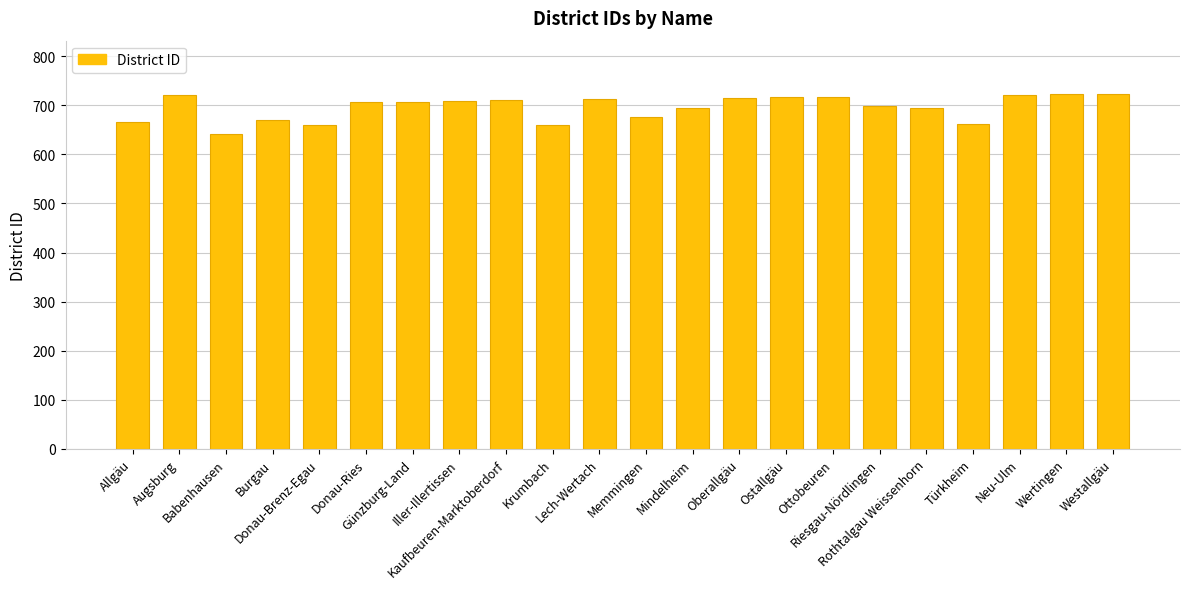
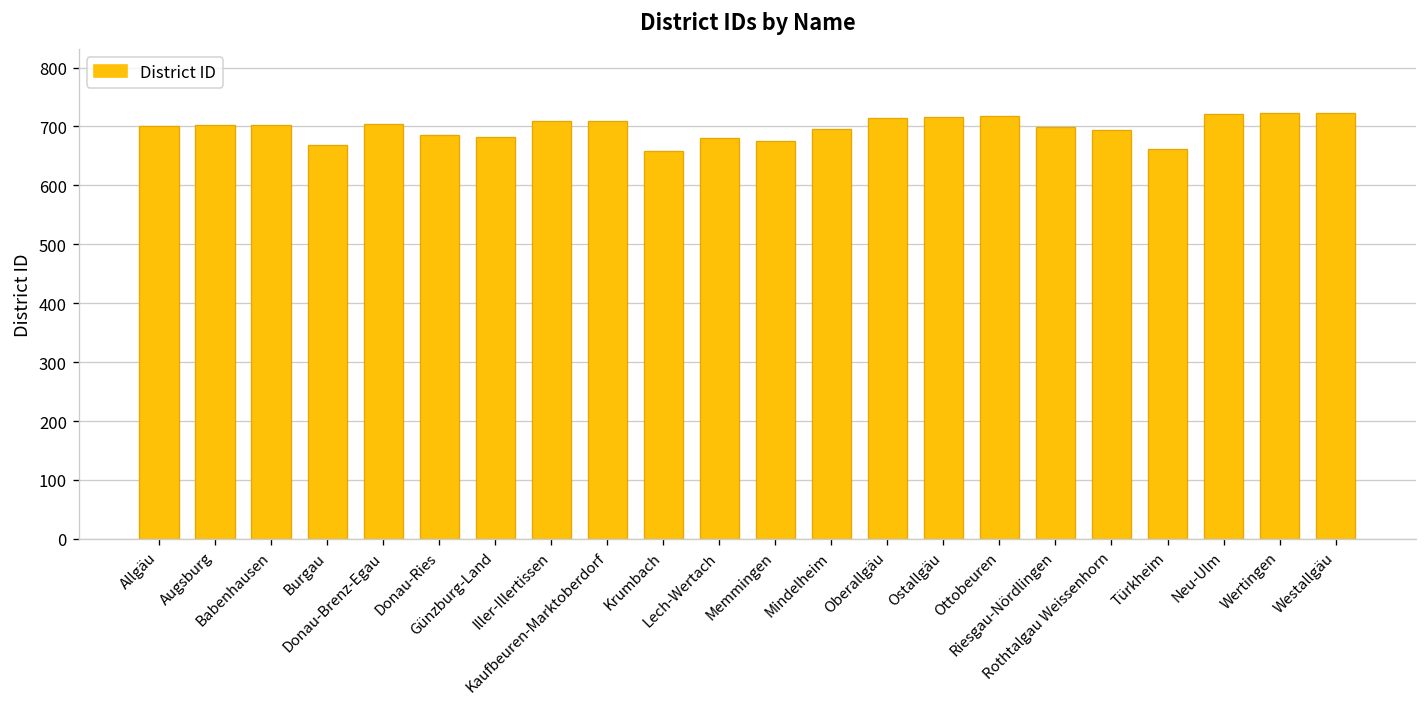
  {
-   "Allgäu": 670,
-   "Augsburg": 720,
-   "Babenhausen": 640,
+   "Allgäu": 700,
+   "Augsburg": 700,
+   "Babenhausen": 700,
    "Burgau": 670,
-   "Donau-Brenz-Egau": 660,
-   "Donau-Ries": 710,
-   "Günzburg-Land": 710,
+   "Donau-Brenz-Egau": 710,
+   "Donau-Ries": 690,
+   "Günzburg-Land": 680,
    "Iller-Illertissen": 710,
    "Kaufbeuren-Marktoberdorf": 710,
    "Krumbach": 660,
-   "Lech-Wertach": 710,
+   "Lech-Wertach": 680,
    "Memmingen": 680,
    "Mindelheim": 700,
    "Oberallgäu": 720,
    "Ostallgäu": 720,
    "Ottobeuren": 720,
    "Riesgau-Nördlingen": 700,
    "Rothtalgau Weissenhorn": 690,
    "Türkheim": 660,
    "Neu-Ulm": 720,
    "Wertingen": 720,
    "Westallgäu": 720
  }
